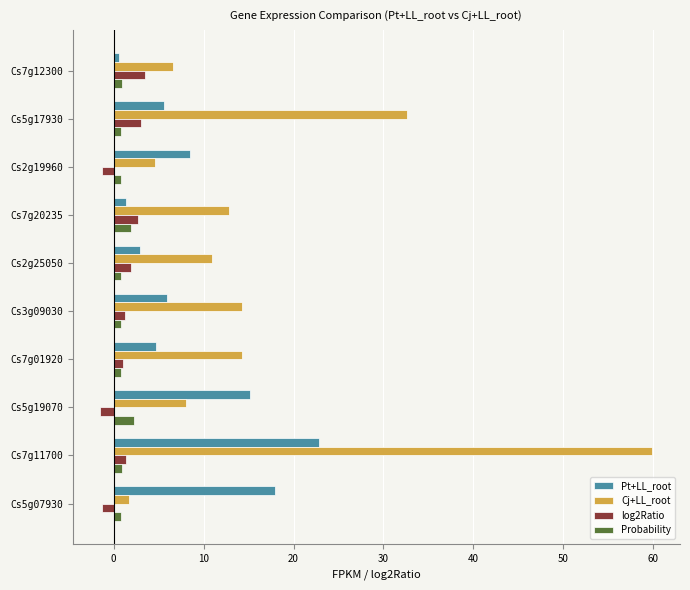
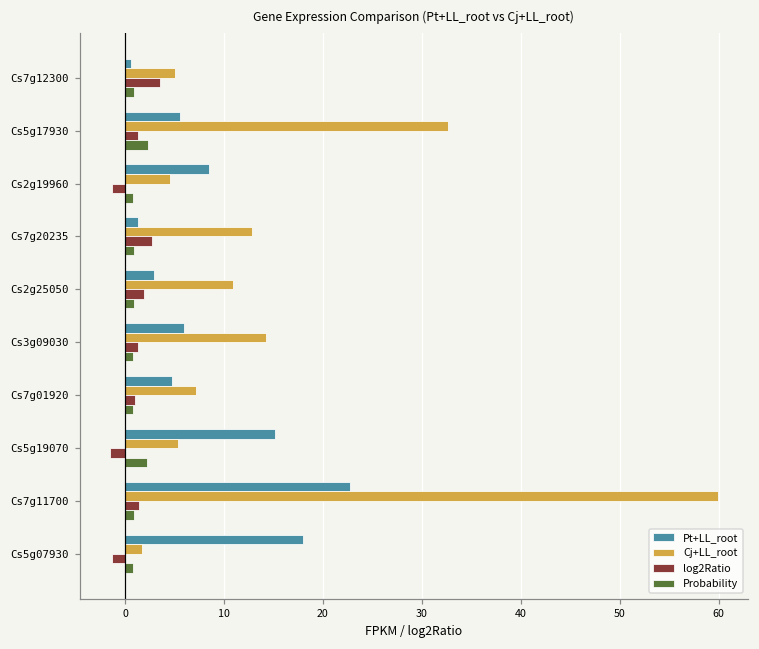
  {
    "Pt+LL_root": {
      "Cs7g12300": 1,
      "Cs5g17930": 6,
      "Cs2g19960": 9,
      "Cs7g20235": 1,
      "Cs2g25050": 3,
      "Cs3g09030": 6,
      "Cs7g01920": 5,
      "Cs5g19070": 15,
      "Cs7g11700": 23,
      "Cs5g07930": 18
    },
    "Cj+LL_root": {
-     "Cs7g12300": 7,
+     "Cs7g12300": 5,
      "Cs5g17930": 33,
      "Cs2g19960": 5,
      "Cs7g20235": 13,
      "Cs2g25050": 11,
      "Cs3g09030": 14,
-     "Cs7g01920": 14,
-     "Cs5g19070": 8,
+     "Cs7g01920": 7,
+     "Cs5g19070": 5,
      "Cs7g11700": 60,
      "Cs5g07930": 2
    },
    "log2Ratio": {
      "Cs7g12300": 4,
-     "Cs5g17930": 3,
+     "Cs5g17930": 1,
      "Cs2g19960": -1,
      "Cs7g20235": 3,
      "Cs2g25050": 2,
      "Cs3g09030": 1,
      "Cs7g01920": 1,
      "Cs5g19070": -1,
      "Cs7g11700": 1,
      "Cs5g07930": -1
    },
    "Probability": {
      "Cs7g12300": 1,
-     "Cs5g17930": 1,
+     "Cs5g17930": 2,
      "Cs2g19960": 1,
-     "Cs7g20235": 2,
+     "Cs7g20235": 1,
      "Cs2g25050": 1,
      "Cs3g09030": 1,
      "Cs7g01920": 1,
      "Cs5g19070": 2,
      "Cs7g11700": 1,
      "Cs5g07930": 1
    }
  }
